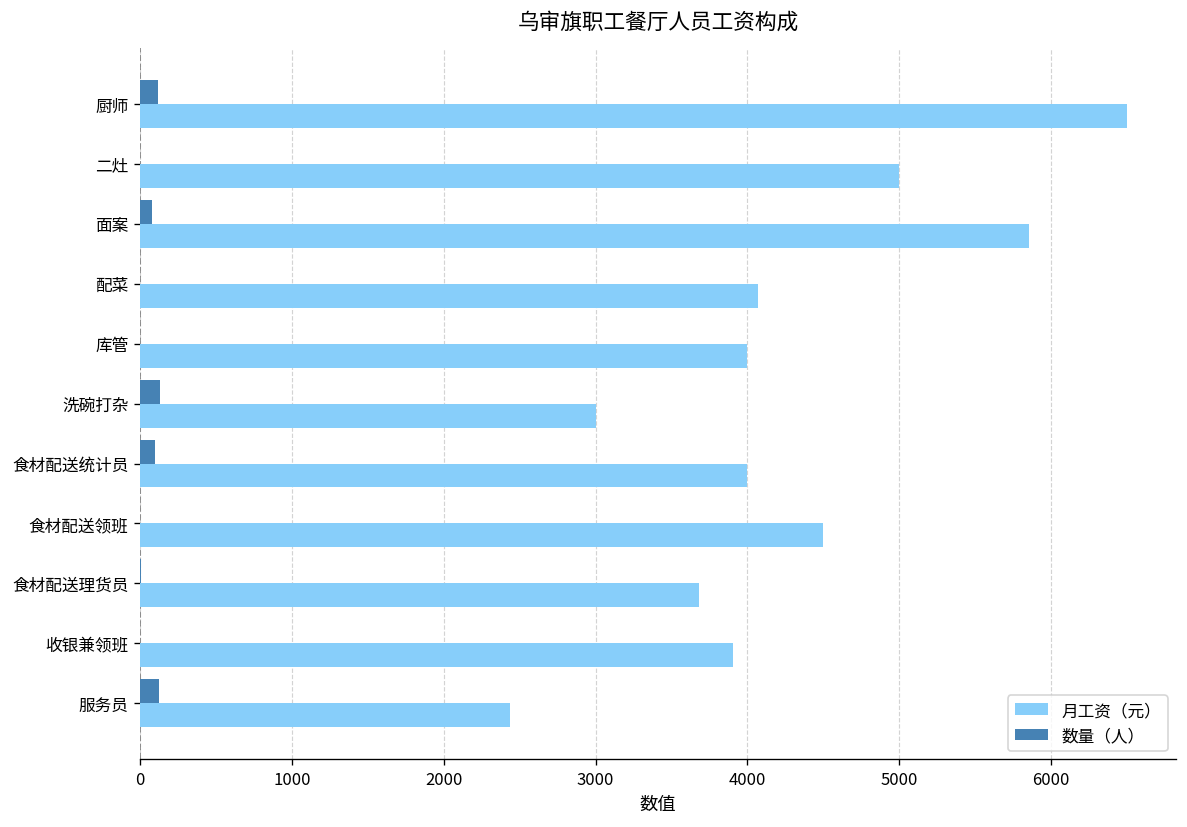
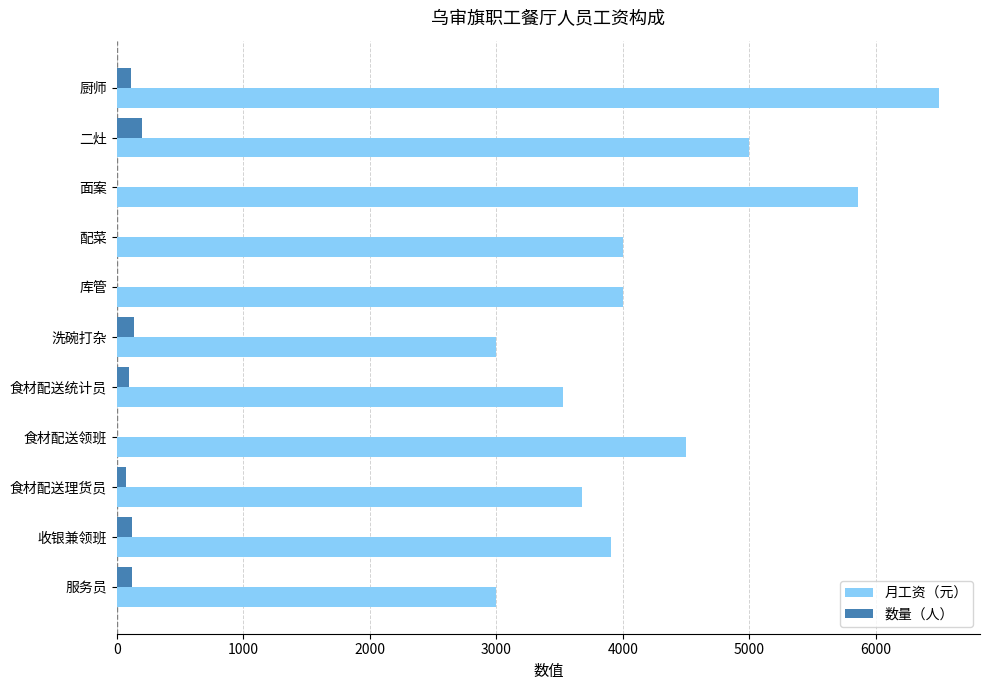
  {
    "月工资（元）": {
      "厨师": 6500,
      "二灶": 5000,
      "面案": 5860,
-     "配菜": 4070,
+     "配菜": 4000,
      "库管": 4000,
      "洗碗打杂": 3000,
-     "食材配送统计员": 4000,
+     "食材配送统计员": 3530,
      "食材配送领班": 4500,
      "食材配送理货员": 3680,
      "收银兼领班": 3910,
-     "服务员": 2440
+     "服务员": 3000
    },
    "数量（人）": {
      "厨师": 120,
-     "二灶": 0,
-     "面案": 80,
+     "二灶": 200,
+     "面案": 0,
      "洗碗打杂": 130,
      "食材配送统计员": 100,
-     "食材配送理货员": 0,
-     "收银兼领班": 0,
+     "食材配送理货员": 70,
+     "收银兼领班": 120,
      "服务员": 120
    }
  }
